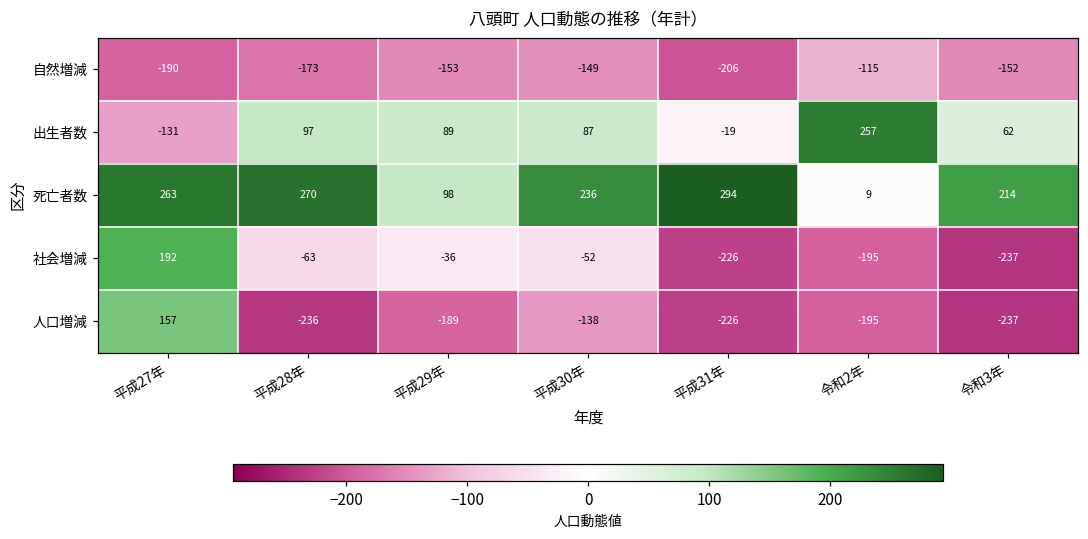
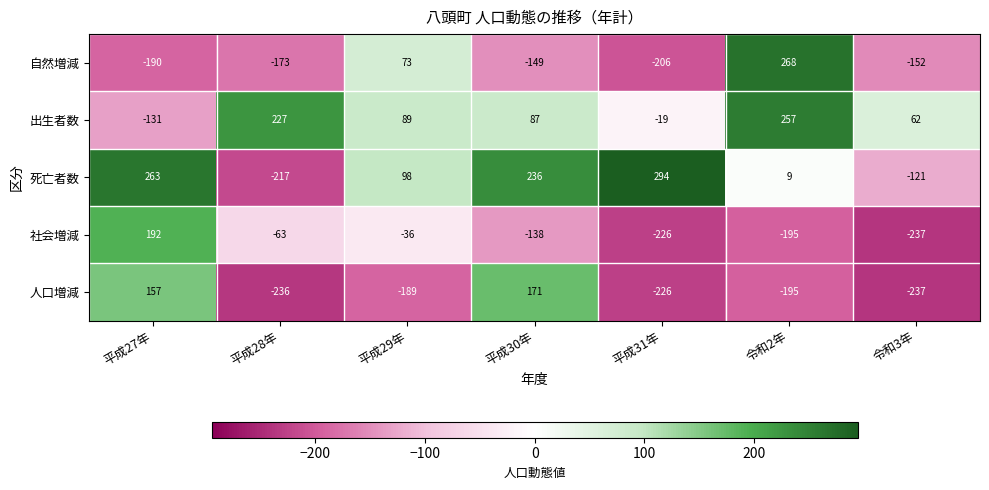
  {
    "自然増減": {
      "平成27年": -190,
      "平成28年": -173,
-     "平成29年": -153,
+     "平成29年": 73,
      "平成30年": -149,
      "平成31年": -206,
-     "令和2年": -115,
+     "令和2年": 268,
      "令和3年": -152
    },
    "出生者数": {
      "平成27年": -131,
-     "平成28年": 97,
+     "平成28年": 227,
      "平成29年": 89,
      "平成30年": 87,
      "平成31年": -19,
      "令和2年": 257,
      "令和3年": 62
    },
    "死亡者数": {
      "平成27年": 263,
-     "平成28年": 270,
+     "平成28年": -217,
      "平成29年": 98,
      "平成30年": 236,
      "平成31年": 294,
      "令和2年": 9,
-     "令和3年": 214
+     "令和3年": -121
    },
    "社会増減": {
      "平成27年": 192,
      "平成28年": -63,
      "平成29年": -36,
-     "平成30年": -52,
+     "平成30年": -138,
      "平成31年": -226,
      "令和2年": -195,
      "令和3年": -237
    },
    "人口増減": {
      "平成27年": 157,
      "平成28年": -236,
      "平成29年": -189,
-     "平成30年": -138,
+     "平成30年": 171,
      "平成31年": -226,
      "令和2年": -195,
      "令和3年": -237
    }
  }
